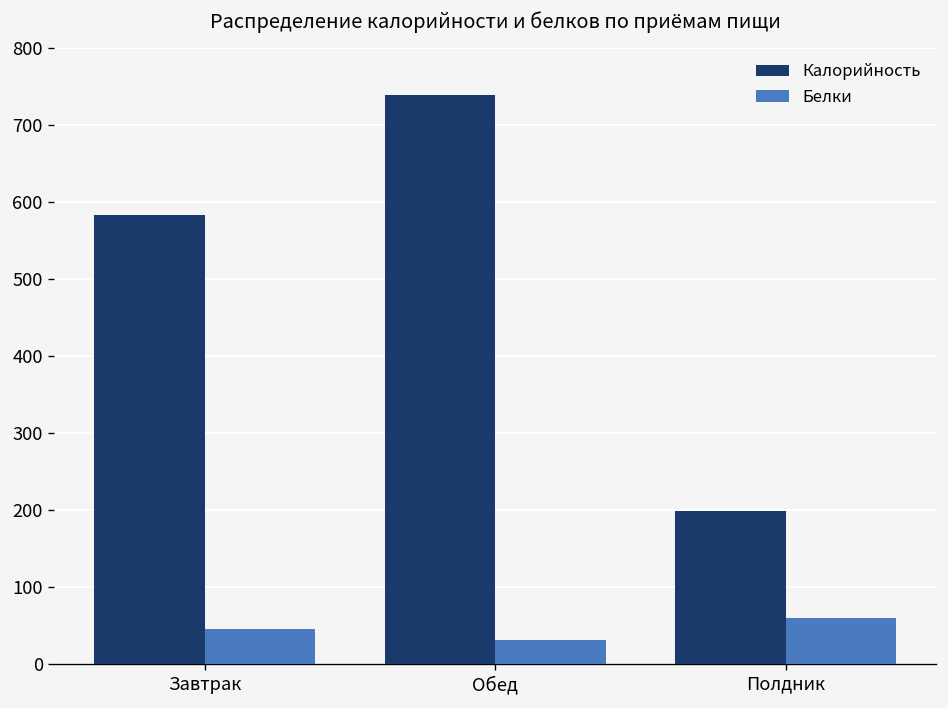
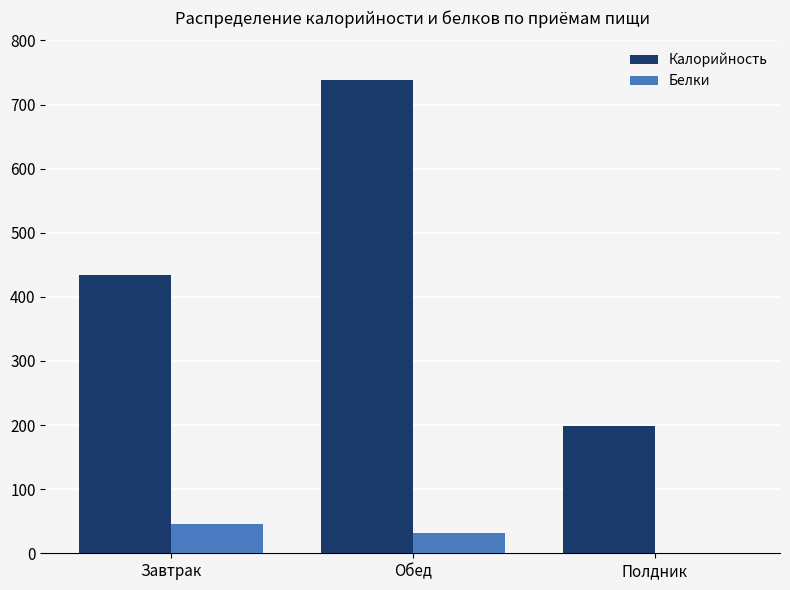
  {
    "Калорийность": {
-     "Завтрак": 580,
+     "Завтрак": 430,
      "Обед": 740,
      "Полдник": 200
    },
    "Белки": {
      "Завтрак": 50,
      "Обед": 30,
-     "Полдник": 60
+     "Полдник": 0
    }
  }
